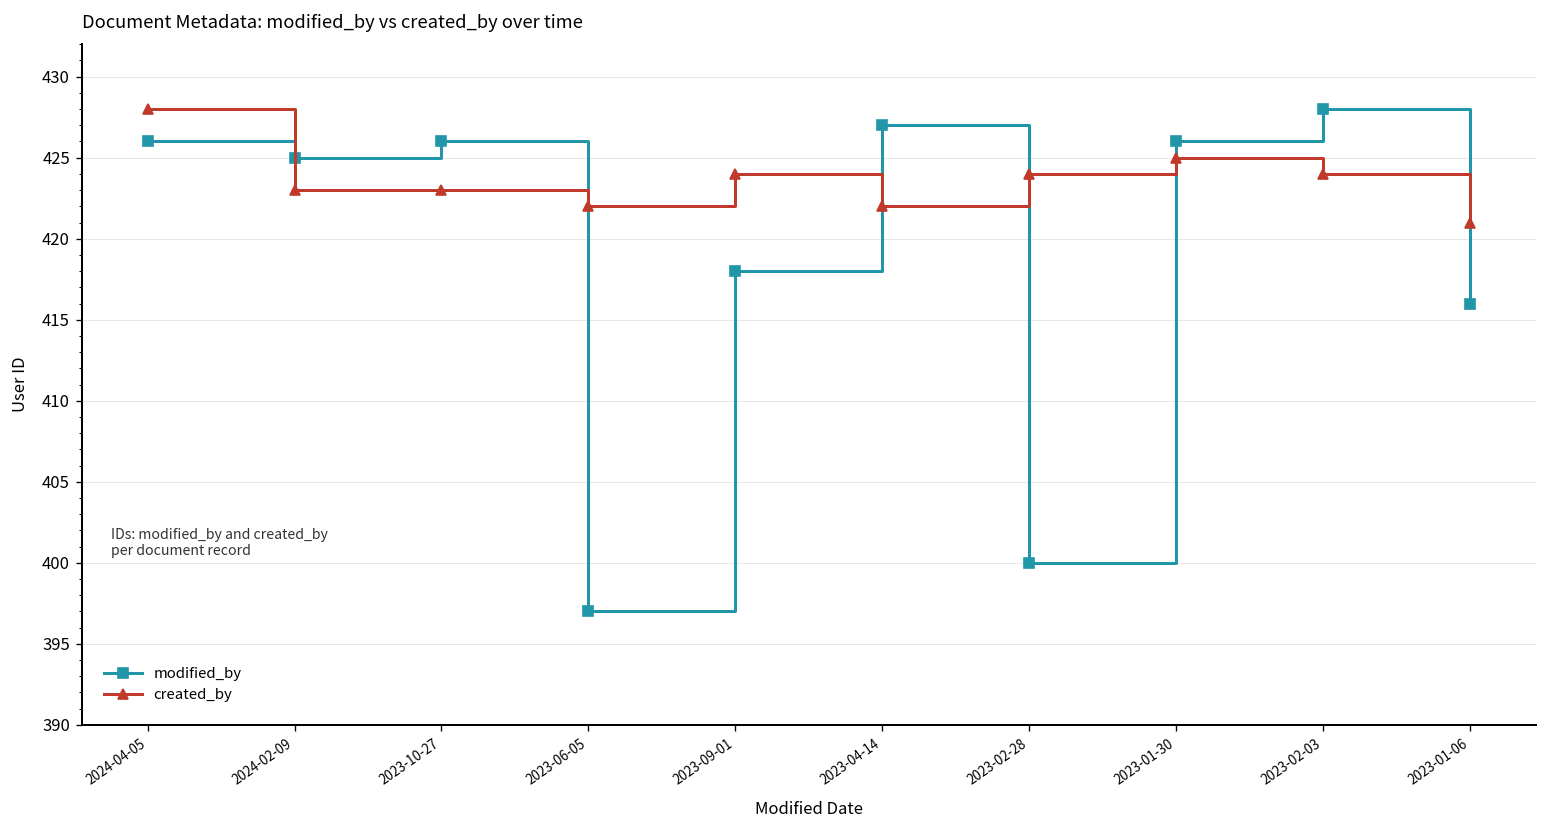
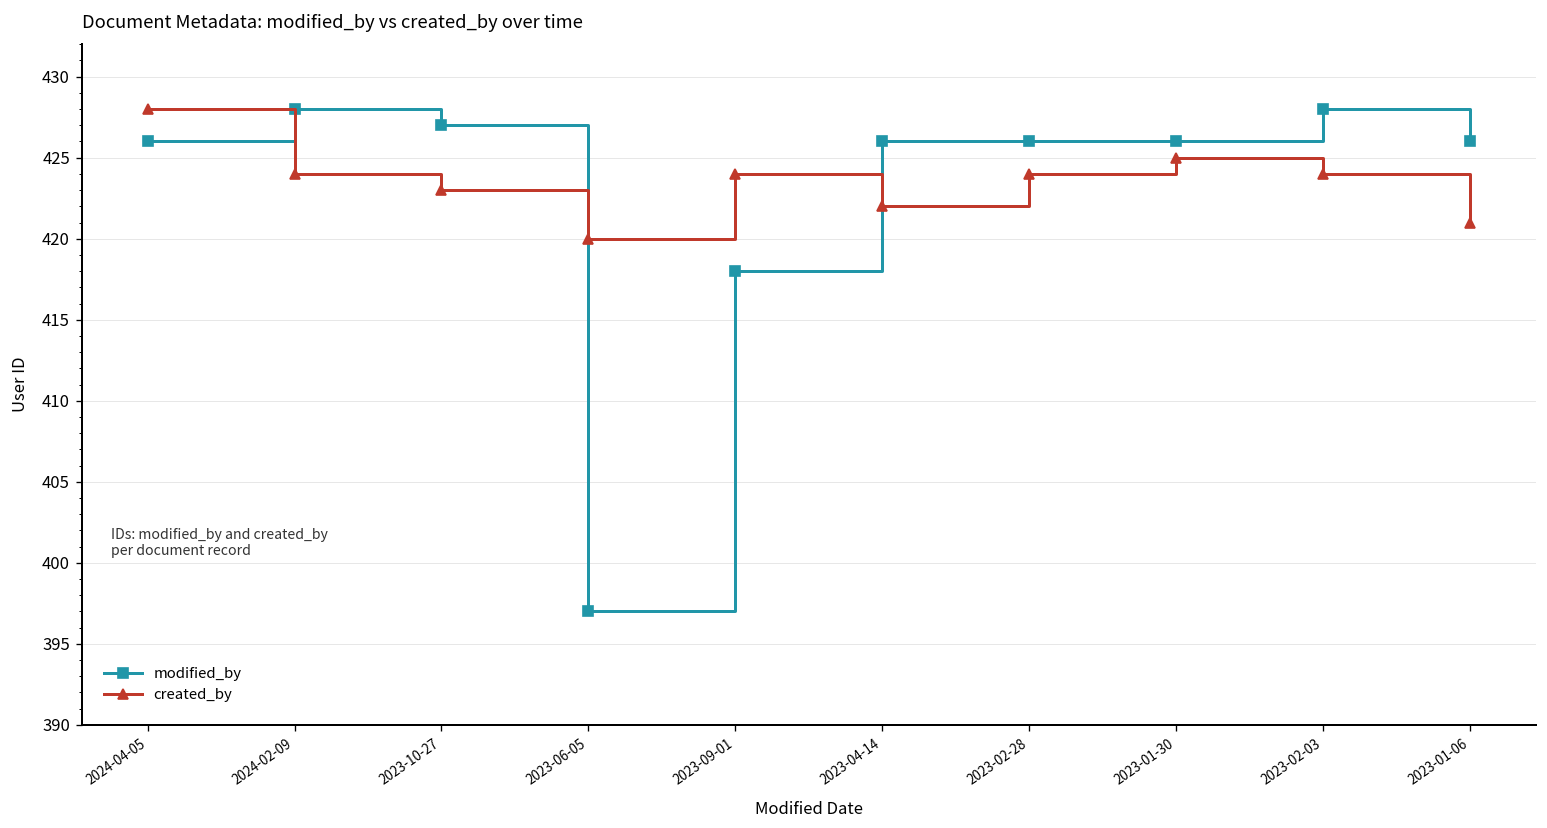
  {
    "modified_by": {
      "2024-04-05": 426,
-     "2024-02-09": 425,
-     "2023-10-27": 426,
+     "2024-02-09": 428,
+     "2023-10-27": 427,
      "2023-06-05": 397,
      "2023-09-01": 418,
-     "2023-04-14": 427,
-     "2023-02-28": 400,
+     "2023-04-14": 426,
+     "2023-02-28": 426,
      "2023-01-30": 426,
      "2023-02-03": 428,
-     "2023-01-06": 416
+     "2023-01-06": 426
    },
    "created_by": {
      "2024-04-05": 428,
-     "2024-02-09": 423,
+     "2024-02-09": 424,
      "2023-10-27": 423,
-     "2023-06-05": 422,
+     "2023-06-05": 420,
      "2023-09-01": 424,
      "2023-04-14": 422,
      "2023-02-28": 424,
      "2023-01-30": 425,
      "2023-02-03": 424,
      "2023-01-06": 421
    }
  }
